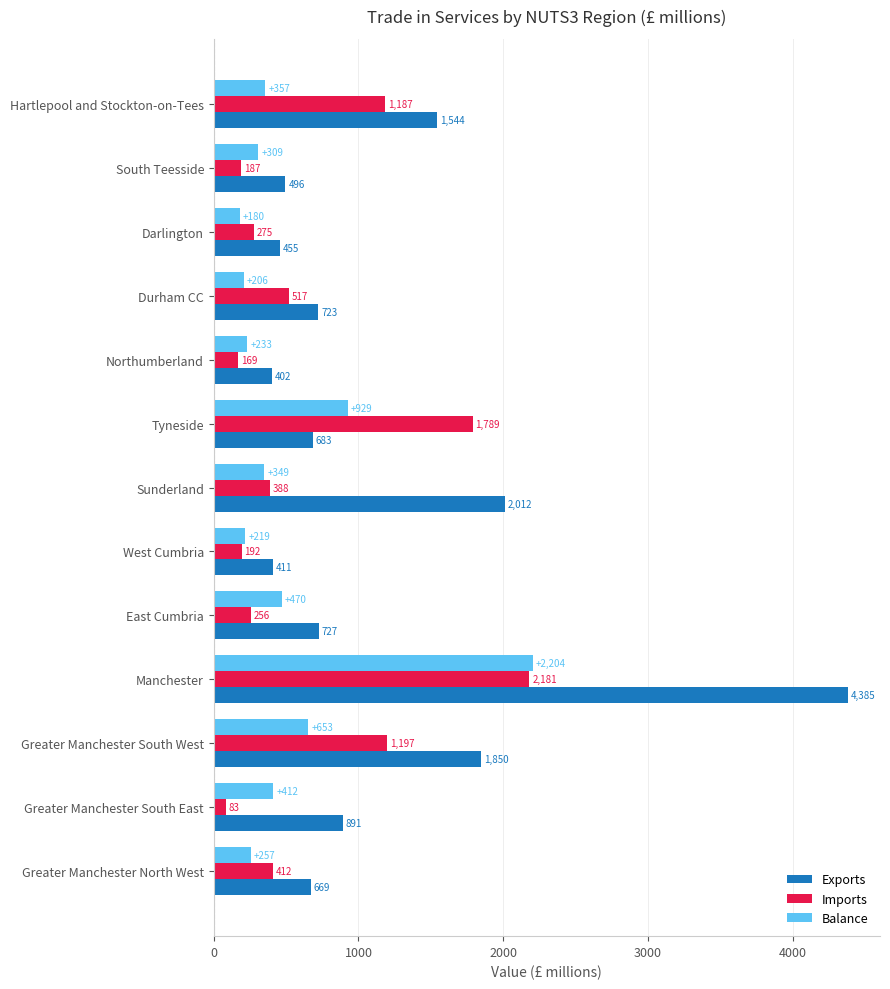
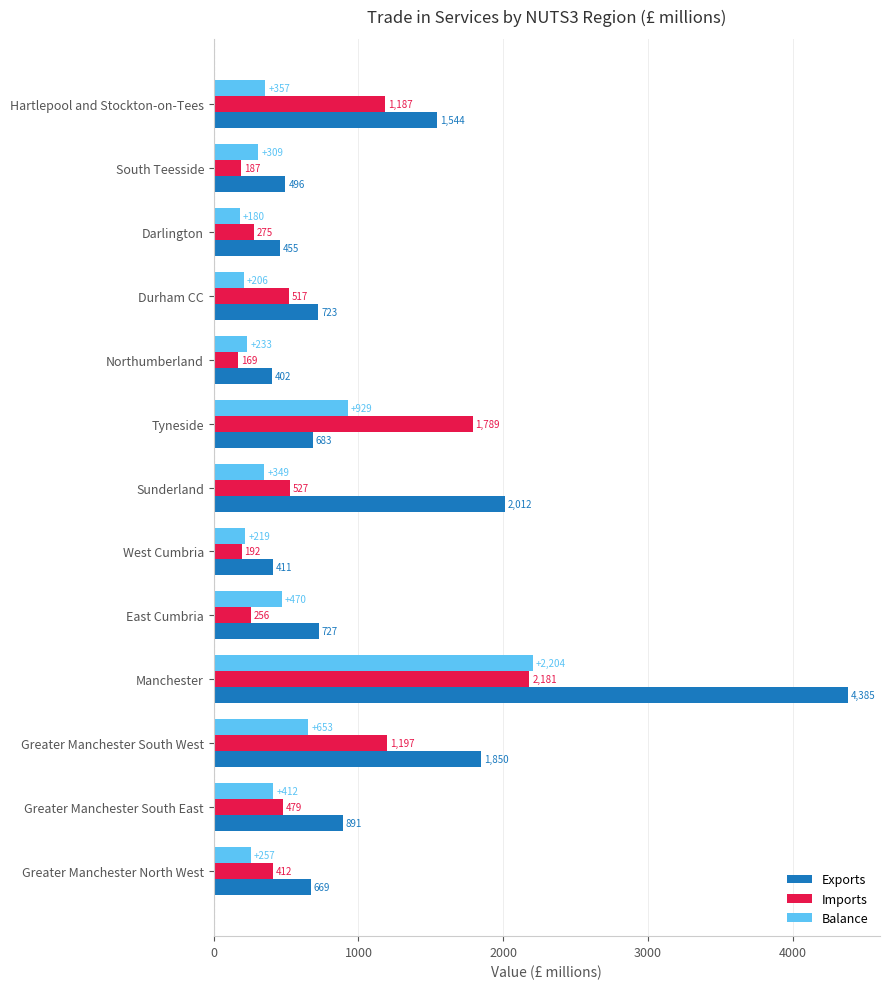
  {
    "Exports": {
      "Hartlepool and Stockton-on-Tees": "1,544",
      "South Teesside": "496",
      "Darlington": "455",
      "Durham CC": "723",
      "Northumberland": "402",
      "Tyneside": "683",
      "Sunderland": "2,012",
      "West Cumbria": "411",
      "East Cumbria": "727",
      "Manchester": "4,385",
      "Greater Manchester South West": "1,850",
      "Greater Manchester South East": "891",
      "Greater Manchester North West": "669"
    },
    "Imports": {
      "Hartlepool and Stockton-on-Tees": "1,187",
      "South Teesside": "187",
      "Darlington": "275",
      "Durham CC": "517",
      "Northumberland": "169",
      "Tyneside": "1,789",
-     "Sunderland": "388",
+     "Sunderland": "527",
      "West Cumbria": "192",
      "East Cumbria": "256",
      "Manchester": "2,181",
      "Greater Manchester South West": "1,197",
-     "Greater Manchester South East": "83",
+     "Greater Manchester South East": "479",
      "Greater Manchester North West": "412"
    },
    "Balance": {
      "Hartlepool and Stockton-on-Tees": "+357",
      "South Teesside": "+309",
      "Darlington": "+180",
      "Durham CC": "+206",
      "Northumberland": "+233",
      "Tyneside": "+929",
      "Sunderland": "+349",
      "West Cumbria": "+219",
      "East Cumbria": "+470",
      "Manchester": "+2,204",
      "Greater Manchester South West": "+653",
      "Greater Manchester South East": "+412",
      "Greater Manchester North West": "+257"
    }
  }
